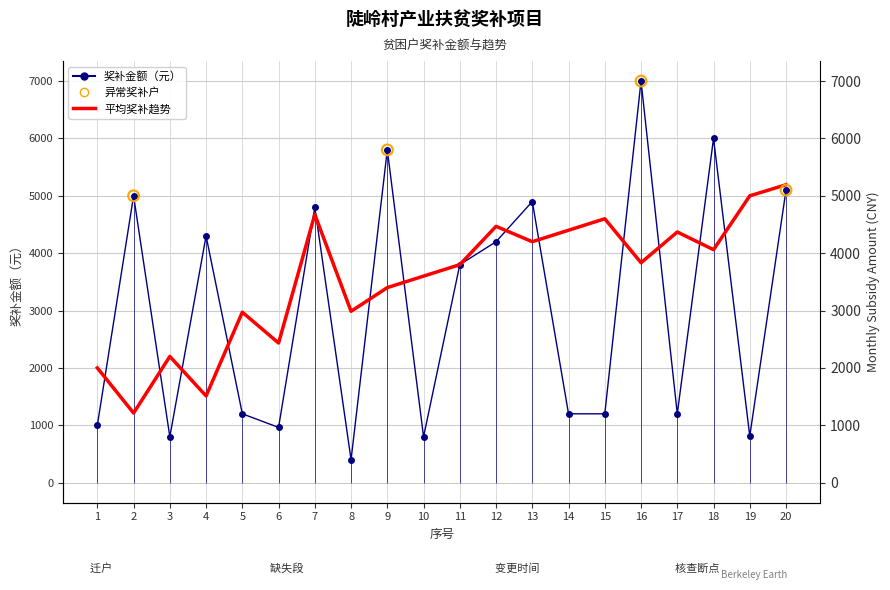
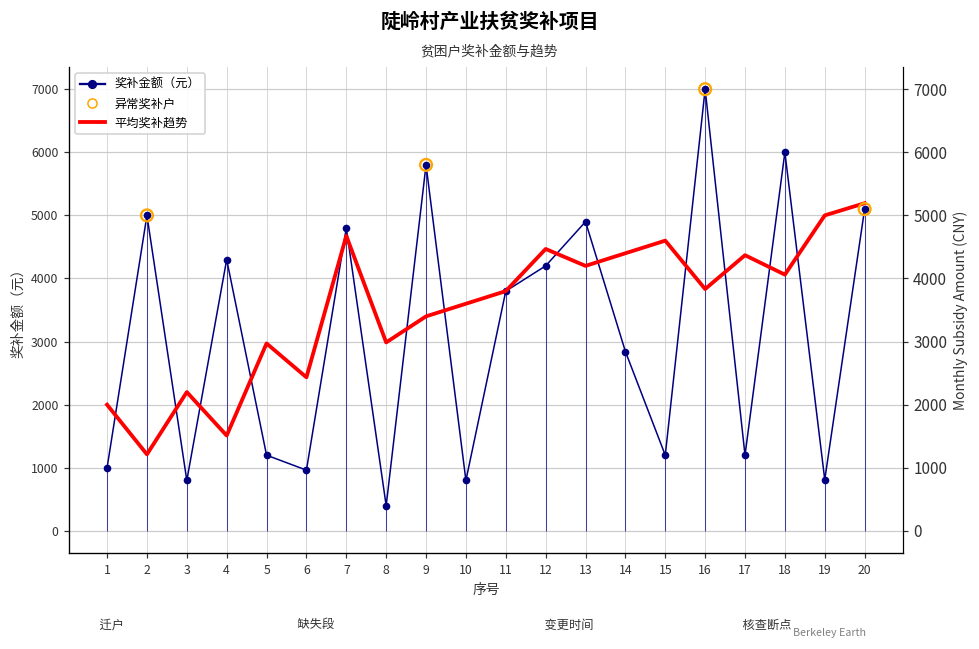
  {
    "奖补金额（元）": {
      "1": 1000,
      "3": 800,
      "4": 4300,
      "5": 1200,
      "6": 1000,
      "7": 4800,
      "8": 400,
      "10": 800,
      "12": 4200,
      "13": 4900,
-     "14": 1200,
+     "14": 2800,
      "15": 1200,
      "17": 1200,
      "18": 6000,
      "19": 800
    },
    "平均奖补趋势": {
      "1": 2000,
      "2": 1200,
      "3": 2200,
      "4": 1500,
      "5": 3000,
      "6": 2400,
      "7": 4700,
      "8": 3000,
      "9": 3400,
      "10": 3600,
      "12": 4500,
      "13": 4200,
      "14": 4400,
      "15": 4600,
      "16": 3800,
      "17": 4400,
      "18": 4100,
      "19": 5000,
      "20": 5200
    }
  }
